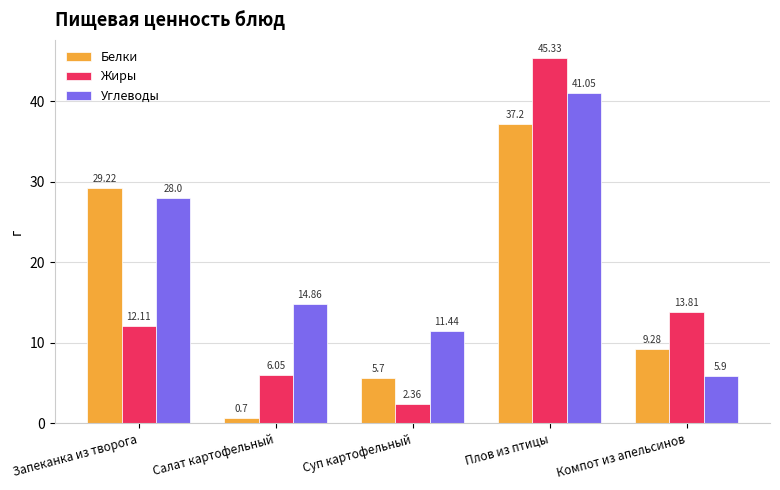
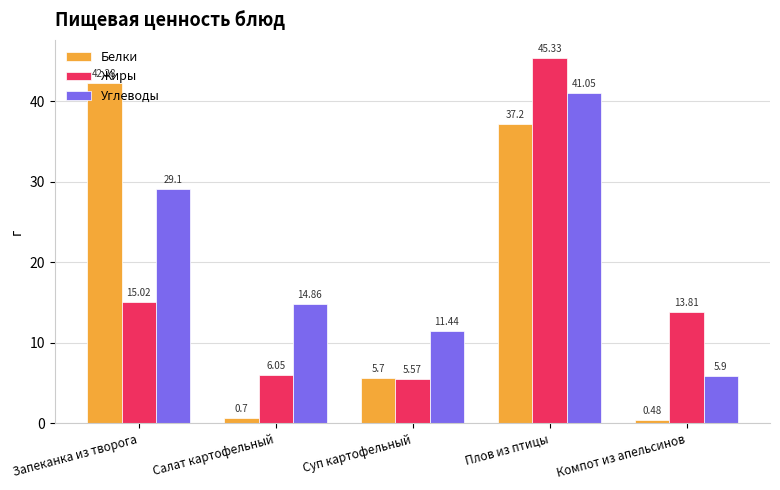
  {
    "Белки": {
-     "Запеканка из творога": 29.22,
+     "Запеканка из творога": 42.28,
      "Салат картофельный": 0.7,
      "Суп картофельный": 5.7,
      "Плов из птицы": 37.2,
-     "Компот из апельсинов": 9.28
+     "Компот из апельсинов": 0.48
    },
    "Жиры": {
-     "Запеканка из творога": 12.11,
+     "Запеканка из творога": 15.02,
      "Салат картофельный": 6.05,
-     "Суп картофельный": 2.36,
+     "Суп картофельный": 5.57,
      "Плов из птицы": 45.33,
      "Компот из апельсинов": 13.81
    },
    "Углеводы": {
-     "Запеканка из творога": 28.0,
+     "Запеканка из творога": 29.1,
      "Салат картофельный": 14.86,
      "Суп картофельный": 11.44,
      "Плов из птицы": 41.05,
      "Компот из апельсинов": 5.9
    }
  }
